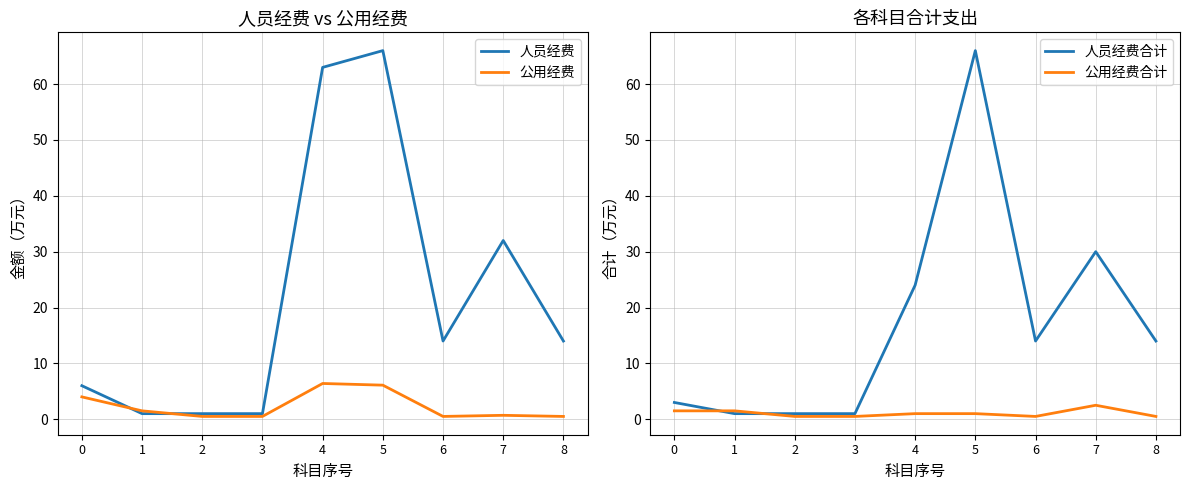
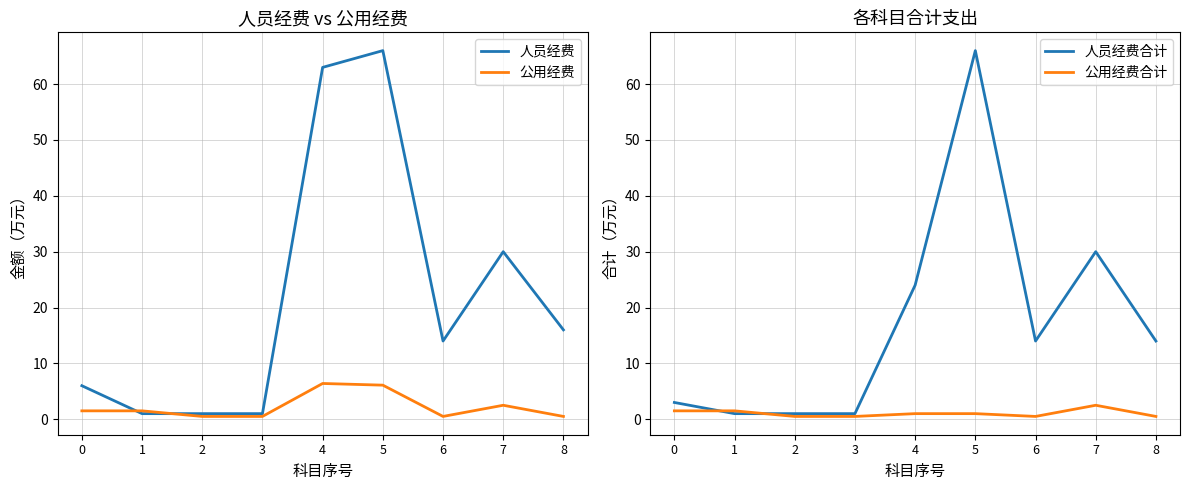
  {
    "人员经费 vs 公用经费": {
      "人员经费": {
        "0": 6,
        "1": 1,
        "2": 1,
        "3": 1,
        "4": 63,
        "5": 66,
        "6": 14,
-       "7": 32,
-       "8": 14
+       "7": 30,
+       "8": 16
      },
      "公用经费": {
-       "0": 4,
+       "0": 2,
        "1": 2,
        "2": 1,
        "3": 1,
        "4": 6,
        "5": 6,
        "6": 1,
-       "7": 1,
+       "7": 3,
        "8": 1
      }
    },
    "各科目合计支出": {
      "人员经费合计": {
        "0": 3,
        "1": 1,
        "2": 1,
        "3": 1,
        "4": 24,
        "5": 66,
        "6": 14,
        "7": 30,
        "8": 14
      },
      "公用经费合计": {
        "0": 2,
        "1": 2,
        "2": 1,
        "3": 1,
        "4": 1,
        "5": 1,
        "6": 1,
        "7": 3,
        "8": 1
      }
    }
  }
